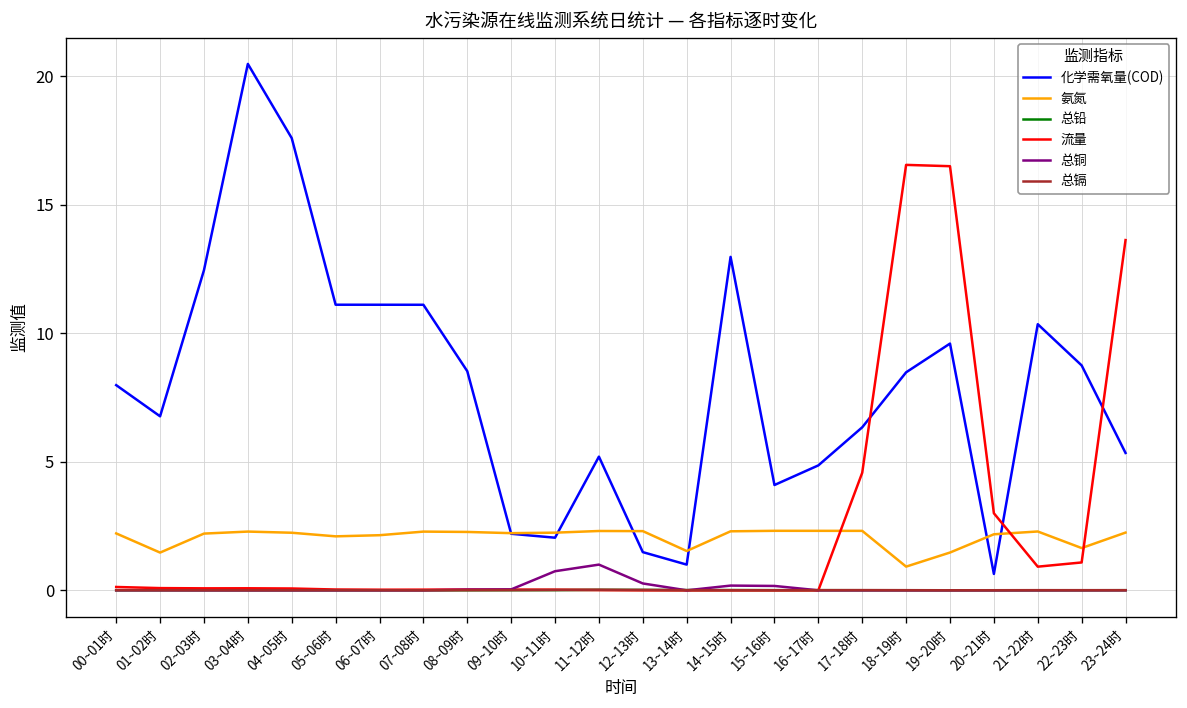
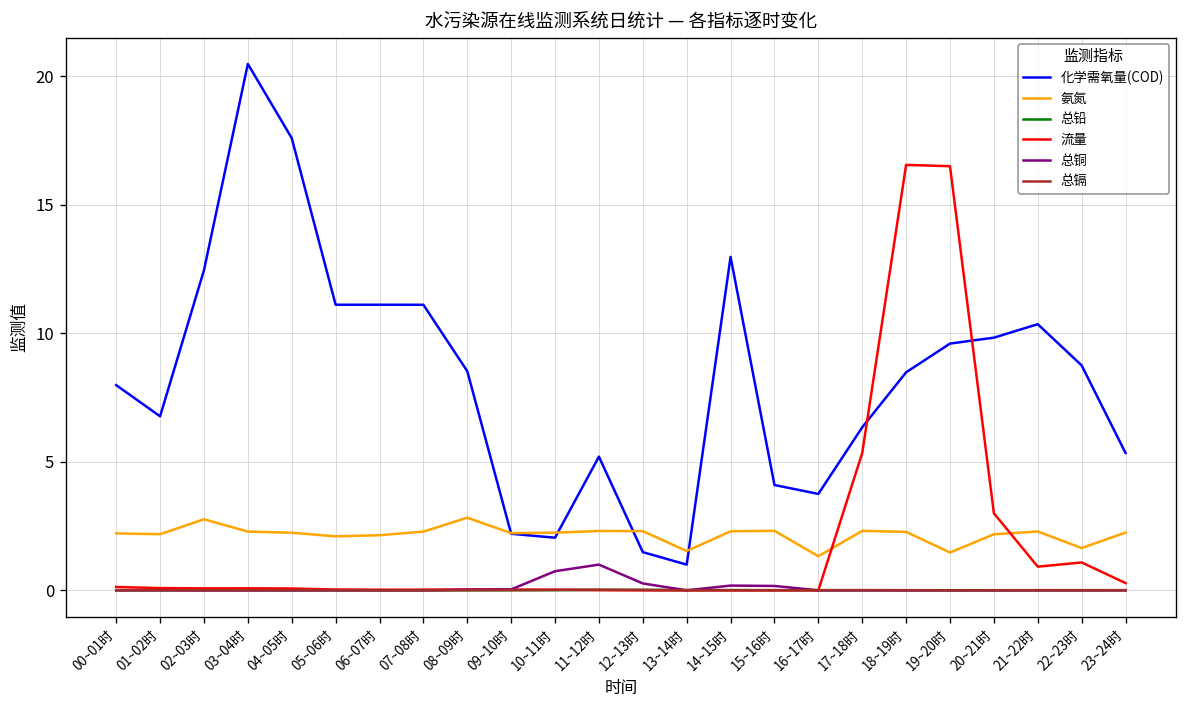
  {
    "化学需氧量(COD)": {
      "00~01时": 8.0,
      "01~02时": 6.8,
      "02~03时": 12.5,
      "03~04时": 20.5,
      "04~05时": 17.6,
      "05~06时": 11.1,
      "06~07时": 11.1,
      "07~08时": 11.1,
      "08~09时": 8.5,
      "10~11时": 2.0,
      "11~12时": 5.2,
      "12~13时": 1.5,
      "13~14时": 1.0,
      "14~15时": 13.0,
      "15~16时": 4.1,
-     "16~17时": 4.9,
+     "16~17时": 3.8,
      "17~18时": 6.3,
      "18~19时": 8.5,
      "19~20时": 9.6,
-     "20~21时": 0.6,
+     "20~21时": 9.8,
      "21~22时": 10.4,
      "22~23时": 8.8,
      "23~24时": 5.3
    },
    "氨氮": {
      "00~01时": 2.2,
-     "01~02时": 1.5,
-     "02~03时": 2.2,
+     "01~02时": 2.2,
+     "02~03时": 2.8,
      "03~04时": 2.3,
      "04~05时": 2.2,
      "05~06时": 2.1,
      "06~07时": 2.1,
      "07~08时": 2.3,
-     "08~09时": 2.3,
+     "08~09时": 2.8,
      "10~11时": 2.2,
      "11~12时": 2.3,
      "12~13时": 2.3,
      "13~14时": 1.5,
      "14~15时": 2.3,
      "15~16时": 2.3,
-     "16~17时": 2.3,
+     "16~17时": 1.3,
      "17~18时": 2.3,
-     "18~19时": 0.9,
+     "18~19时": 2.3,
      "19~20时": 1.5,
      "20~21时": 2.2,
      "21~22时": 2.3,
      "22~23时": 1.6,
      "23~24时": 2.2
    },
    "流量": {
      "00~01时": 0.1,
-     "17~18时": 4.6,
+     "17~18时": 5.3,
      "18~19时": 16.6,
      "19~20时": 16.5,
      "20~21时": 3.0,
      "21~22时": 0.9,
      "22~23时": 1.1,
-     "23~24时": 13.6
+     "23~24时": 0.3
    },
    "总铜": {
      "10~11时": 0.7,
      "11~12时": 1.0,
      "12~13时": 0.3,
      "14~15时": 0.2,
      "15~16时": 0.2
    }
  }
